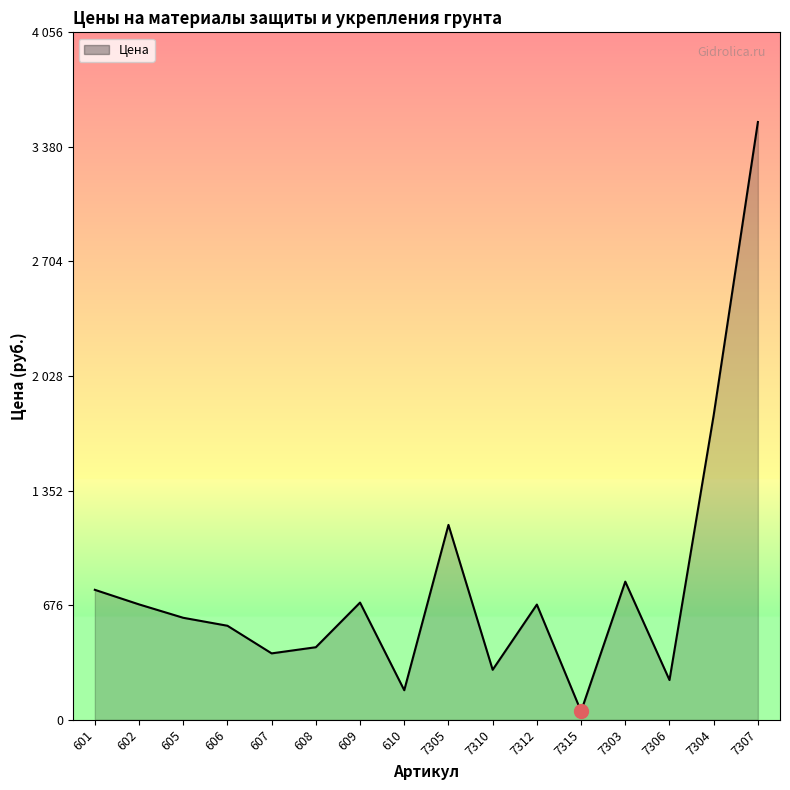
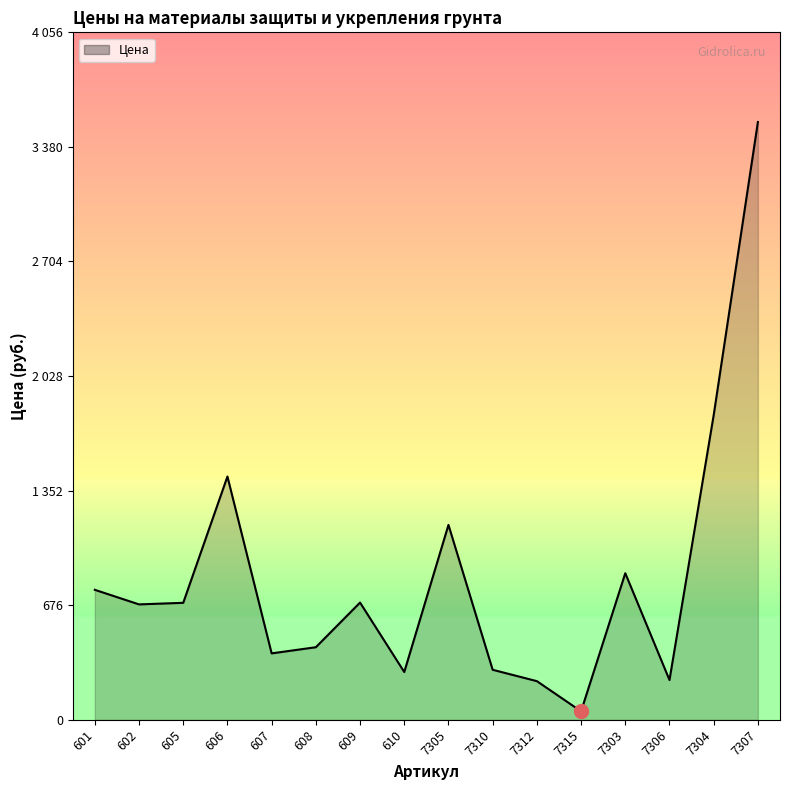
  {
    "Цена": {
      "601": 770,
      "602": 680,
-     "605": 600,
-     "606": 560,
+     "605": 690,
+     "606": 1440,
      "607": 390,
      "608": 430,
      "609": 690,
-     "610": 170,
+     "610": 280,
      "7305": 1150,
      "7310": 300,
-     "7312": 680,
-     "7303": 820,
+     "7312": 230,
+     "7303": 870,
      "7306": 230,
      "7304": 1800,
      "7307": 3530
    }
  }
